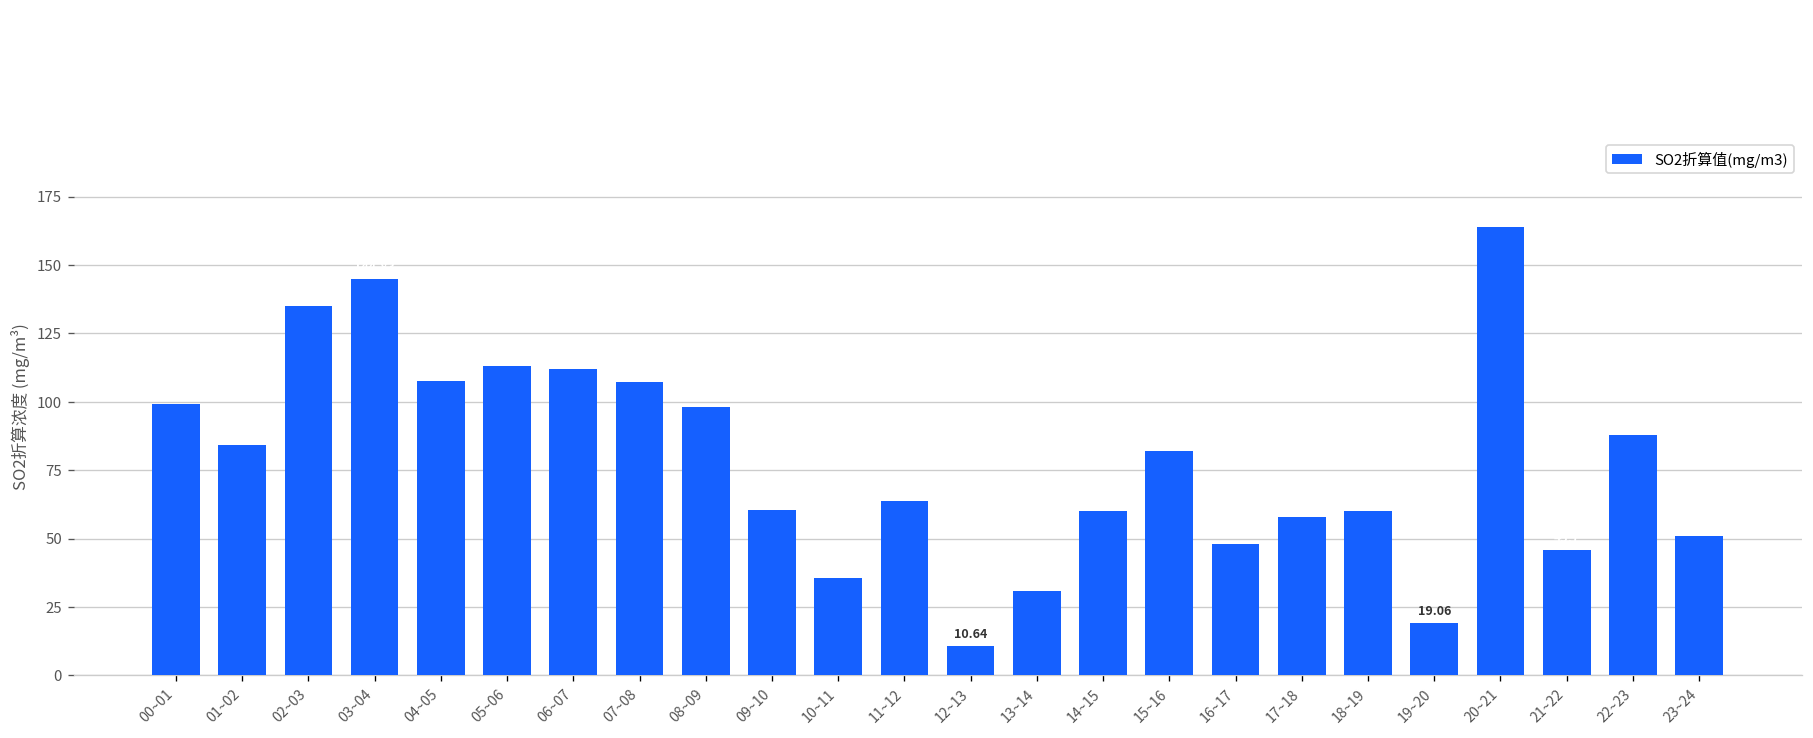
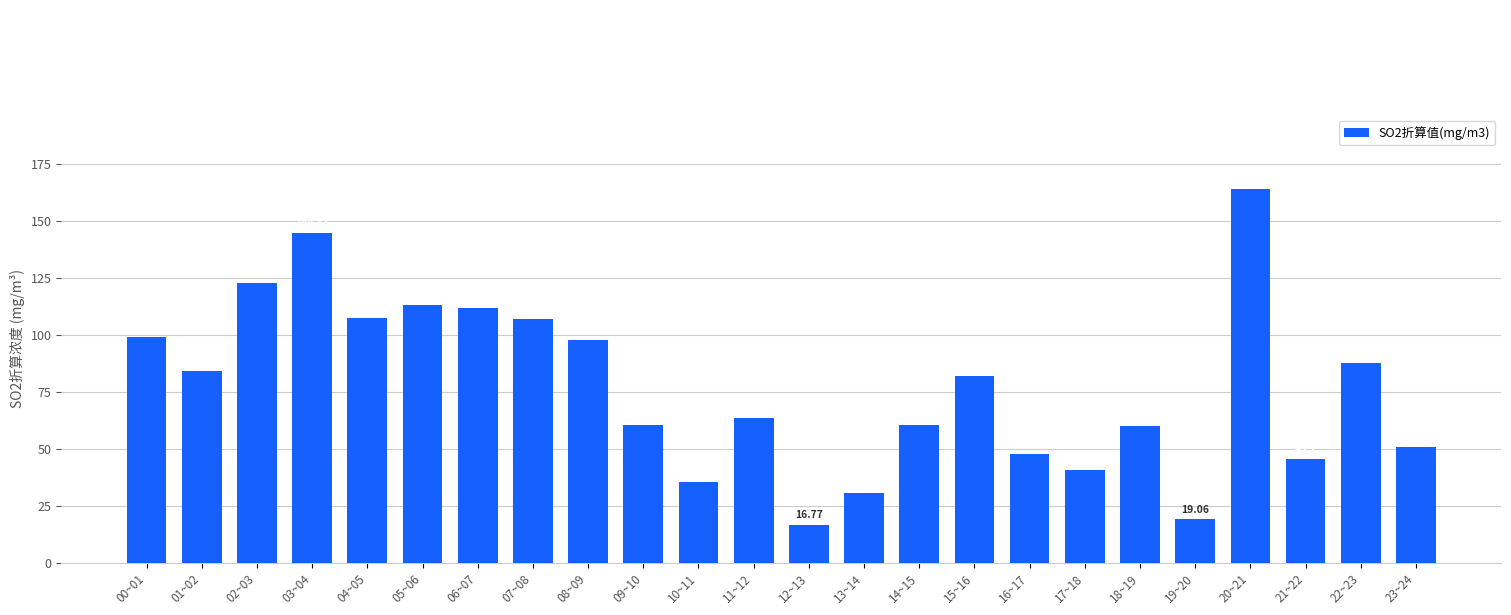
  {
-   "02~03": 135,
-   "12~13": 10.64,
-   "17~18": 58,
+   "02~03": 123,
+   "12~13": 16.77,
+   "17~18": 41,
    "19~20": 19.06
  }
